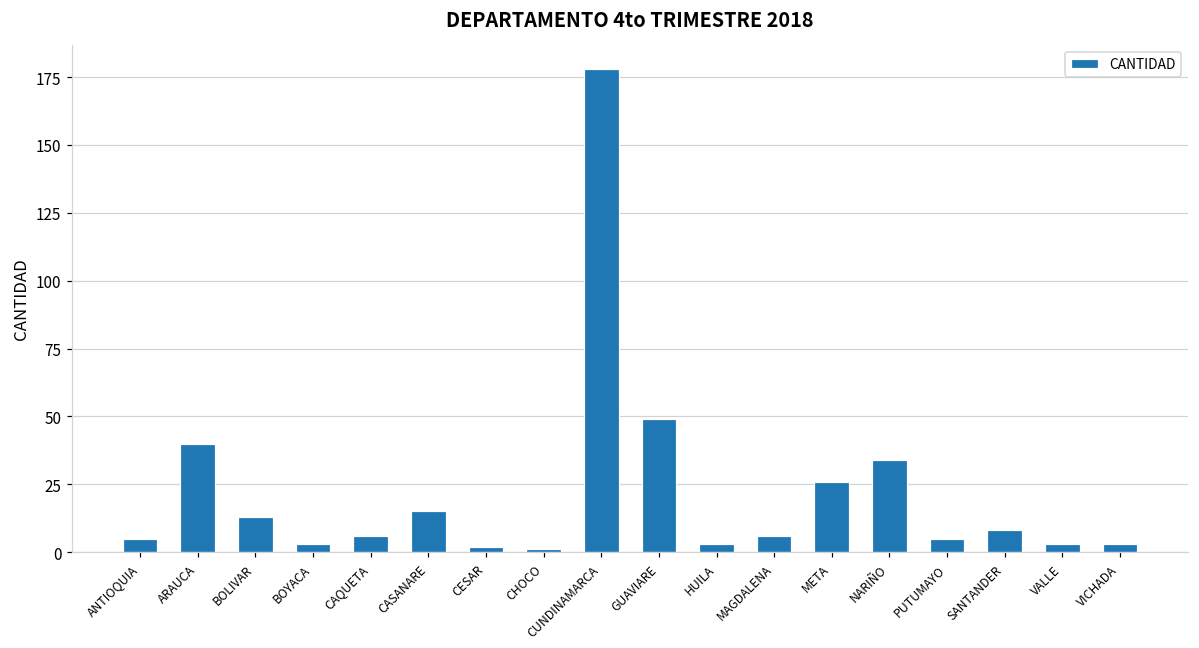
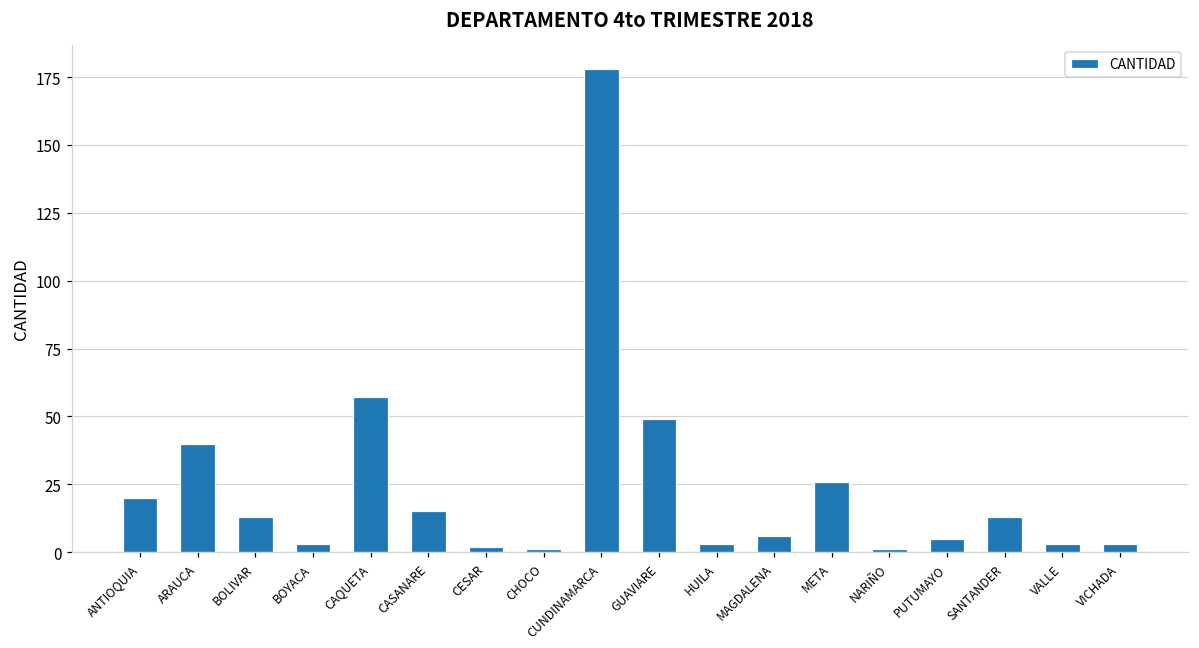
  {
-   "ANTIOQUIA": 5,
+   "ANTIOQUIA": 20,
    "ARAUCA": 40,
    "BOLIVAR": 13,
    "BOYACA": 3,
-   "CAQUETA": 6,
+   "CAQUETA": 57,
    "CASANARE": 15,
    "CESAR": 2,
    "CUNDINAMARCA": 178,
    "GUAVIARE": 49,
    "HUILA": 3,
    "MAGDALENA": 6,
    "META": 26,
-   "NARIÑO": 34,
+   "NARIÑO": 1,
    "PUTUMAYO": 5,
-   "SANTANDER": 8,
+   "SANTANDER": 13,
    "VALLE": 3,
    "VICHADA": 3
  }
